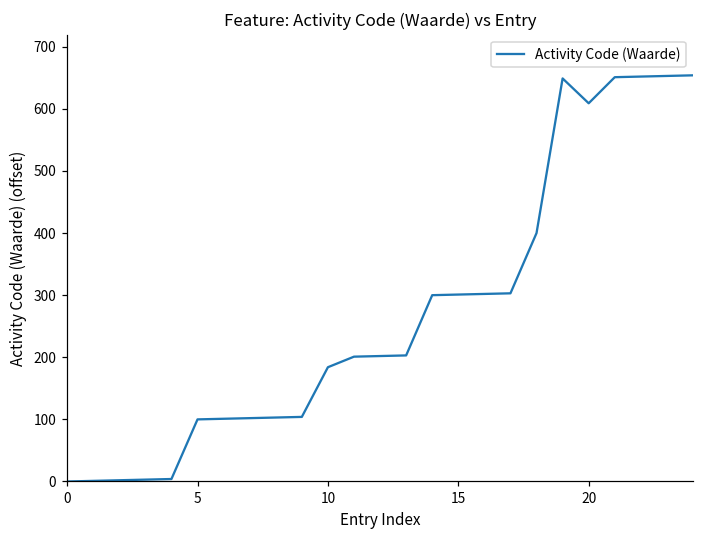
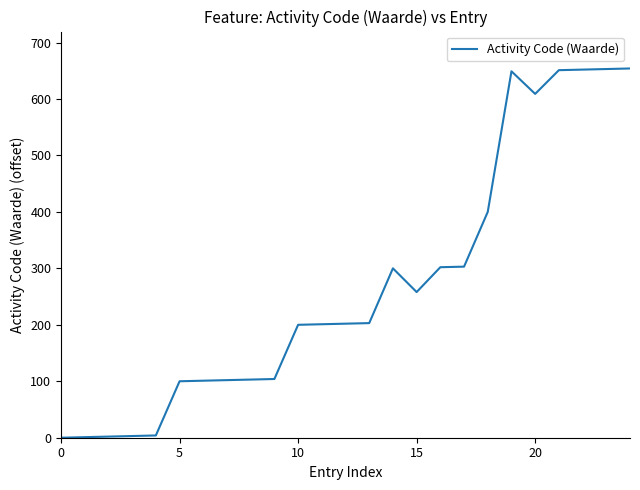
  {
    "0": 0,
    "5": 100,
-   "10": 180,
-   "15": 300,
+   "10": 200,
+   "15": 260,
    "20": 610
  }
